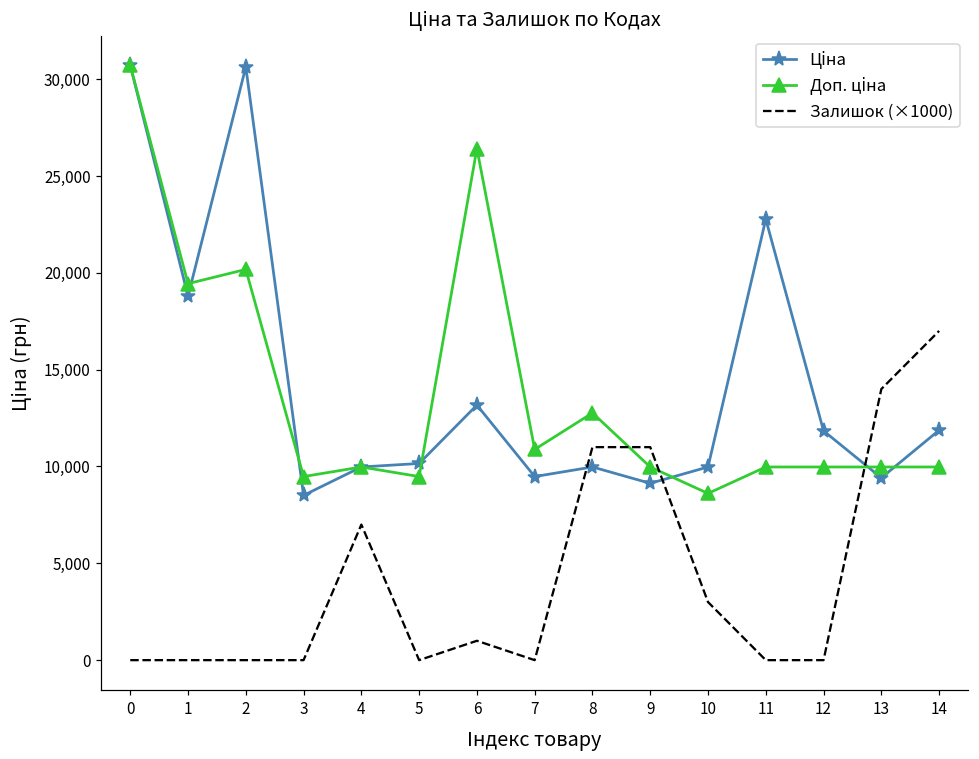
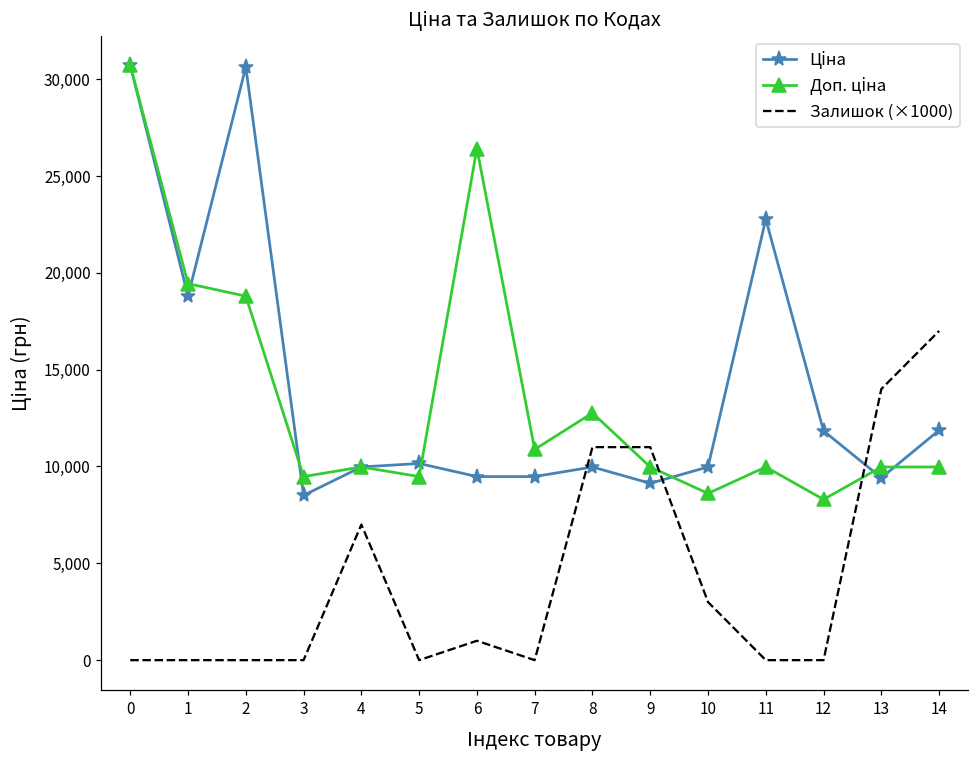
  {
    "Ціна": {
      "1": "18,800",
      "2": "30,600",
      "3": "8,500",
      "5": "10,200",
-     "6": "13,200",
+     "6": "9,500",
      "7": "9,500",
      "8": "10,000",
      "9": "9,100",
      "10": "10,000",
      "11": "22,800",
      "12": "11,800",
      "13": "9,400",
      "14": "11,900"
    },
    "Доп. ціна": {
      "1": "19,400",
-     "2": "20,200",
+     "2": "18,800",
      "3": "9,500",
      "5": "9,500",
      "6": "26,400",
      "7": "10,900",
      "8": "12,800",
      "9": "10,000",
      "10": "8,600",
      "11": "10,000",
-     "12": "10,000",
+     "12": "8,300",
      "13": "10,000",
      "14": "10,000"
    },
    "Залишок (×1000)": {
      "0": "0",
      "1": "0",
      "2": "0",
      "3": "0",
      "4": "7,000",
      "5": "0",
      "6": "1,000",
      "7": "0",
      "8": "11,000",
      "9": "11,000",
      "10": "3,000",
      "11": "0",
      "12": "0",
      "13": "14,000",
      "14": "17,000"
    }
  }
